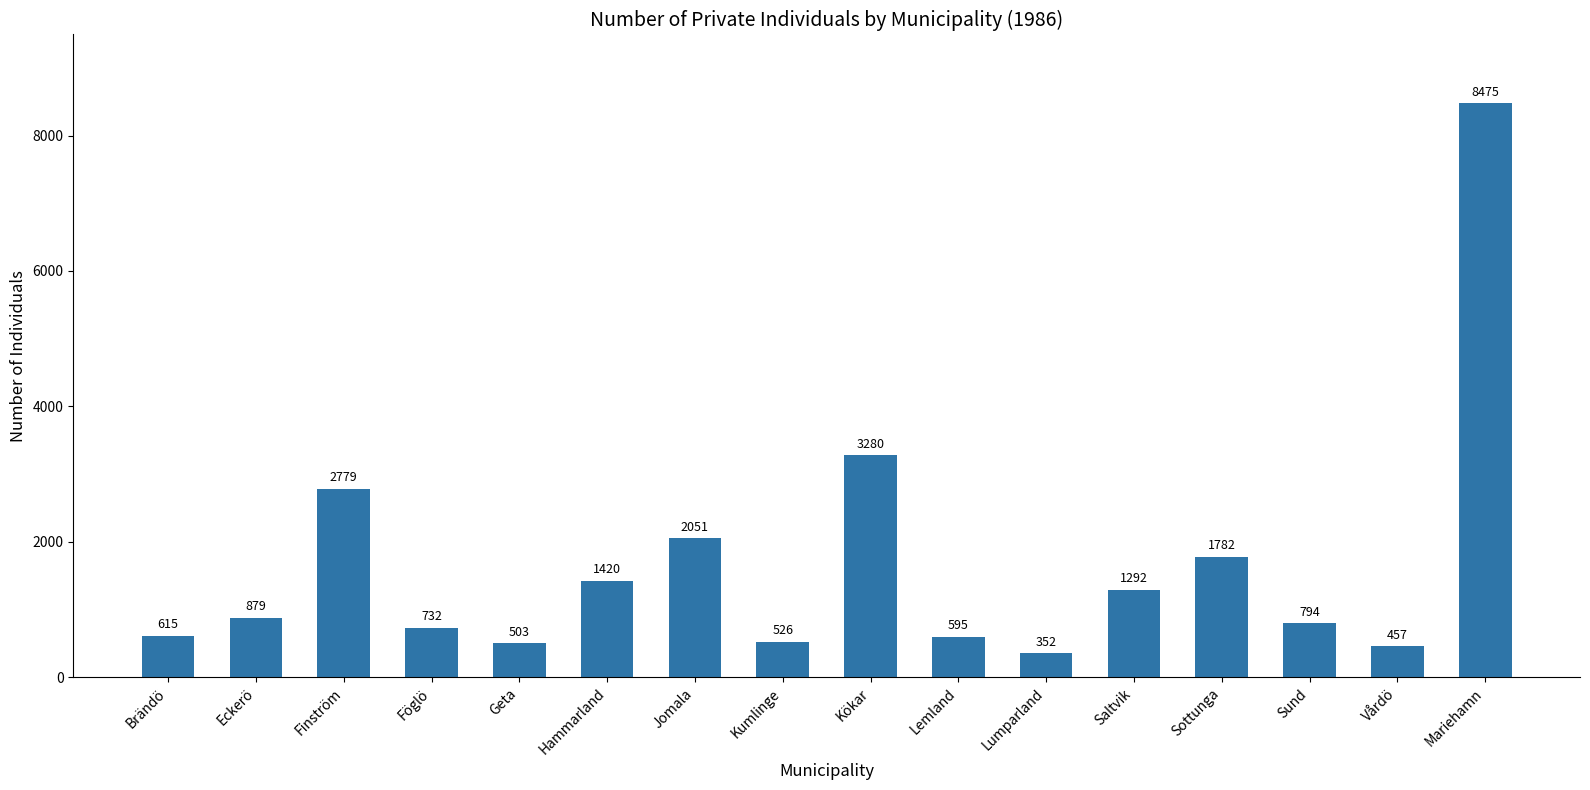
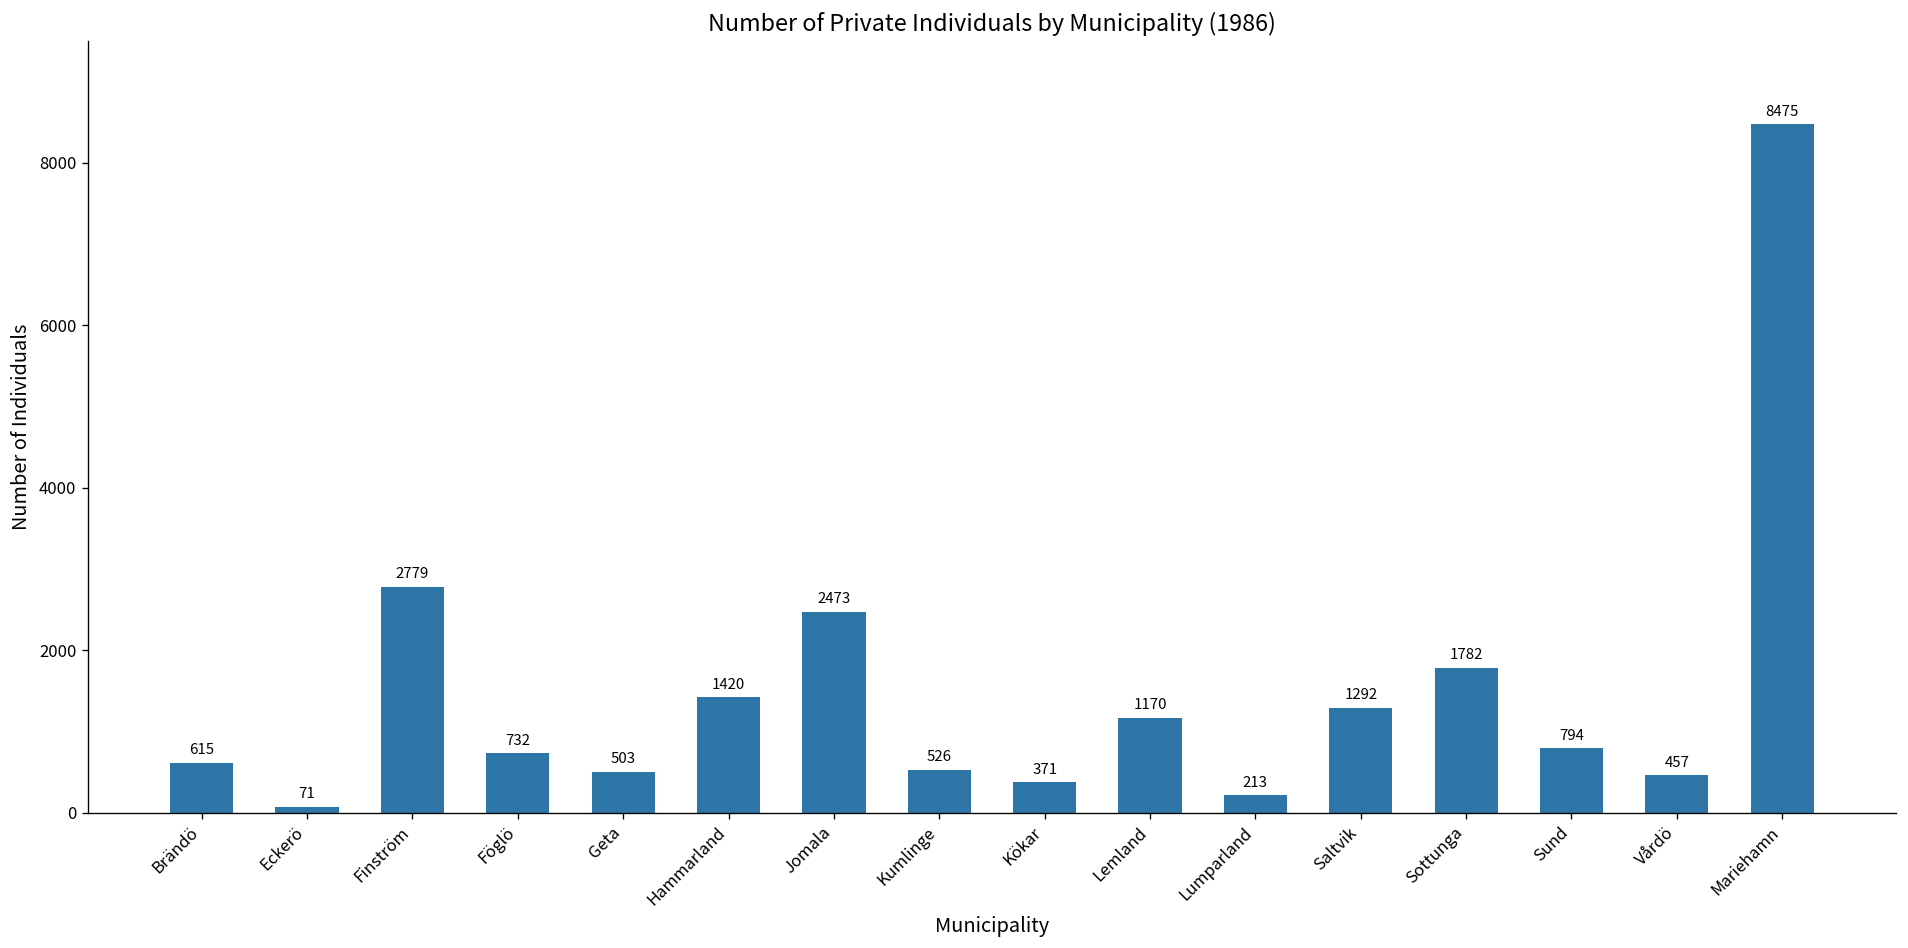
  {
    "Brändö": 615,
-   "Eckerö": 879,
+   "Eckerö": 71,
    "Finström": 2779,
    "Föglö": 732,
    "Geta": 503,
    "Hammarland": 1420,
-   "Jomala": 2051,
+   "Jomala": 2473,
    "Kumlinge": 526,
-   "Kökar": 3280,
-   "Lemland": 595,
-   "Lumparland": 352,
+   "Kökar": 371,
+   "Lemland": 1170,
+   "Lumparland": 213,
    "Saltvik": 1292,
    "Sottunga": 1782,
    "Sund": 794,
    "Vårdö": 457,
    "Mariehamn": 8475
  }
